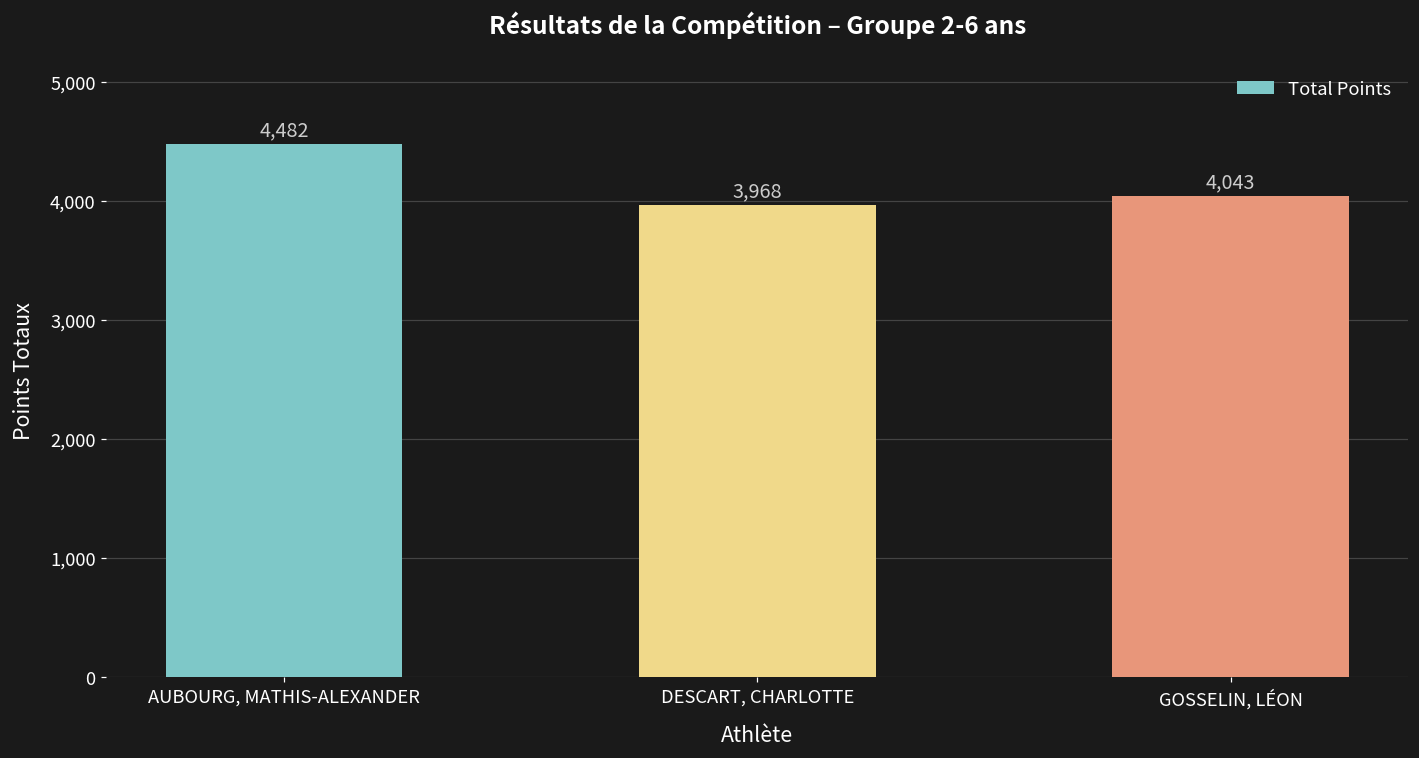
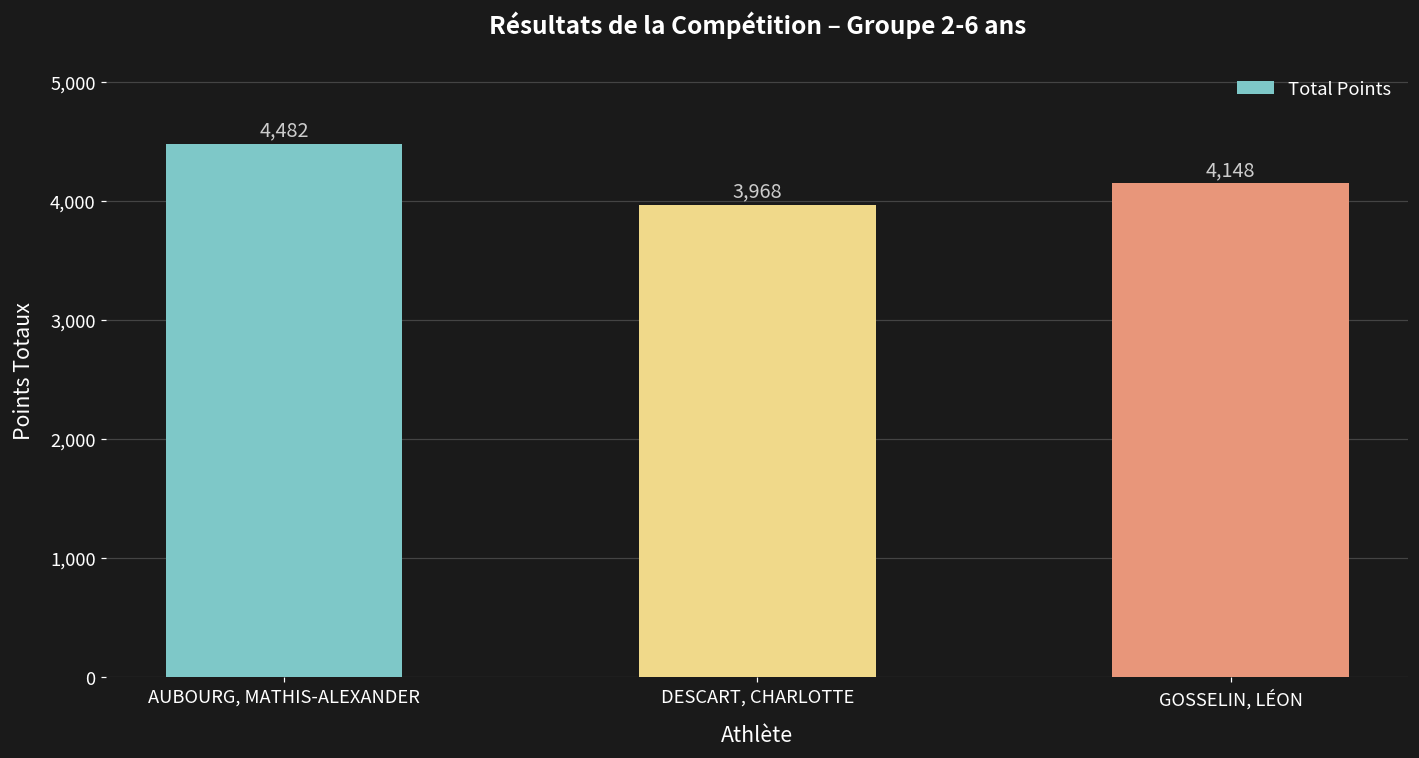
  {
    "AUBOURG, MATHIS-ALEXANDER": "4,482",
    "DESCART, CHARLOTTE": "3,968",
-   "GOSSELIN, LÉON": "4,043"
+   "GOSSELIN, LÉON": "4,148"
  }
